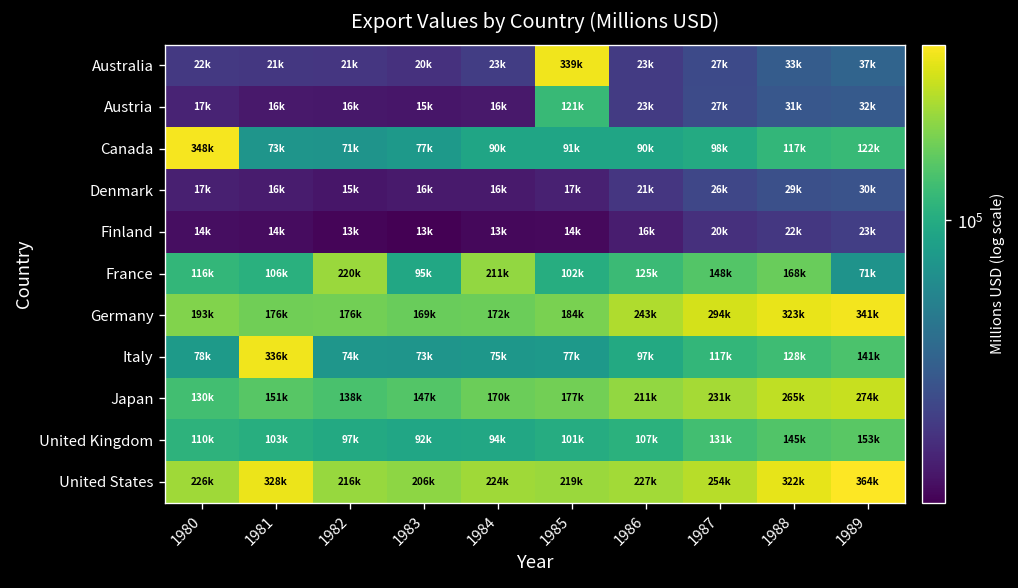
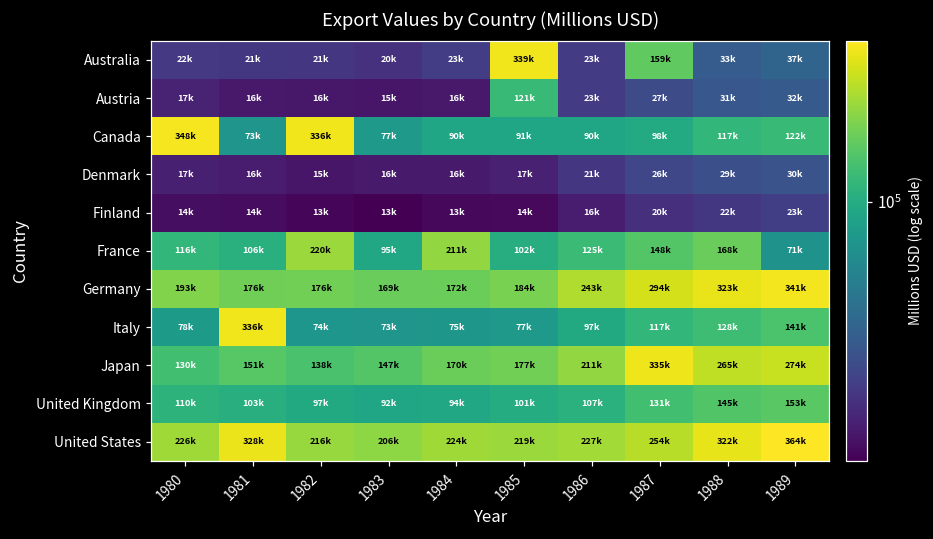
  {
    "Australia": {
      "1980": "22k",
      "1981": "21k",
      "1982": "21k",
      "1983": "20k",
      "1984": "23k",
      "1985": "339k",
      "1986": "23k",
-     "1987": "27k",
+     "1987": "159k",
      "1988": "33k",
      "1989": "37k"
    },
    "Austria": {
      "1980": "17k",
      "1981": "16k",
      "1982": "16k",
      "1983": "15k",
      "1984": "16k",
      "1985": "121k",
      "1986": "23k",
      "1987": "27k",
      "1988": "31k",
      "1989": "32k"
    },
    "Canada": {
      "1980": "348k",
      "1981": "73k",
-     "1982": "71k",
+     "1982": "336k",
      "1983": "77k",
      "1984": "90k",
      "1985": "91k",
      "1986": "90k",
      "1987": "98k",
      "1988": "117k",
      "1989": "122k"
    },
    "Denmark": {
      "1980": "17k",
      "1981": "16k",
      "1982": "15k",
      "1983": "16k",
      "1984": "16k",
      "1985": "17k",
      "1986": "21k",
      "1987": "26k",
      "1988": "29k",
      "1989": "30k"
    },
    "Finland": {
      "1980": "14k",
      "1981": "14k",
      "1982": "13k",
      "1983": "13k",
      "1984": "13k",
      "1985": "14k",
      "1986": "16k",
      "1987": "20k",
      "1988": "22k",
      "1989": "23k"
    },
    "France": {
      "1980": "116k",
      "1981": "106k",
      "1982": "220k",
      "1983": "95k",
      "1984": "211k",
      "1985": "102k",
      "1986": "125k",
      "1987": "148k",
      "1988": "168k",
      "1989": "71k"
    },
    "Germany": {
      "1980": "193k",
      "1981": "176k",
      "1982": "176k",
      "1983": "169k",
      "1984": "172k",
      "1985": "184k",
      "1986": "243k",
      "1987": "294k",
      "1988": "323k",
      "1989": "341k"
    },
    "Italy": {
      "1980": "78k",
      "1981": "336k",
      "1982": "74k",
      "1983": "73k",
      "1984": "75k",
      "1985": "77k",
      "1986": "97k",
      "1987": "117k",
      "1988": "128k",
      "1989": "141k"
    },
    "Japan": {
      "1980": "130k",
      "1981": "151k",
      "1982": "138k",
      "1983": "147k",
      "1984": "170k",
      "1985": "177k",
      "1986": "211k",
-     "1987": "231k",
+     "1987": "335k",
      "1988": "265k",
      "1989": "274k"
    },
    "United Kingdom": {
      "1980": "110k",
      "1981": "103k",
      "1982": "97k",
      "1983": "92k",
      "1984": "94k",
      "1985": "101k",
      "1986": "107k",
      "1987": "131k",
      "1988": "145k",
      "1989": "153k"
    },
    "United States": {
      "1980": "226k",
      "1981": "328k",
      "1982": "216k",
      "1983": "206k",
      "1984": "224k",
      "1985": "219k",
      "1986": "227k",
      "1987": "254k",
      "1988": "322k",
      "1989": "364k"
    }
  }
